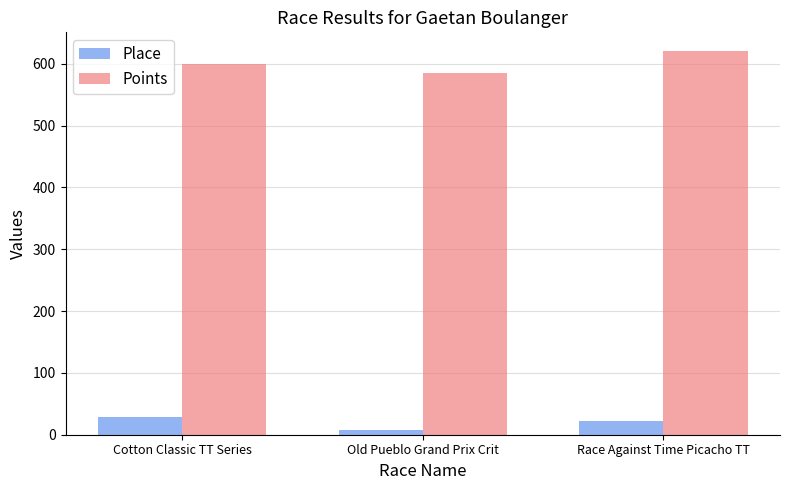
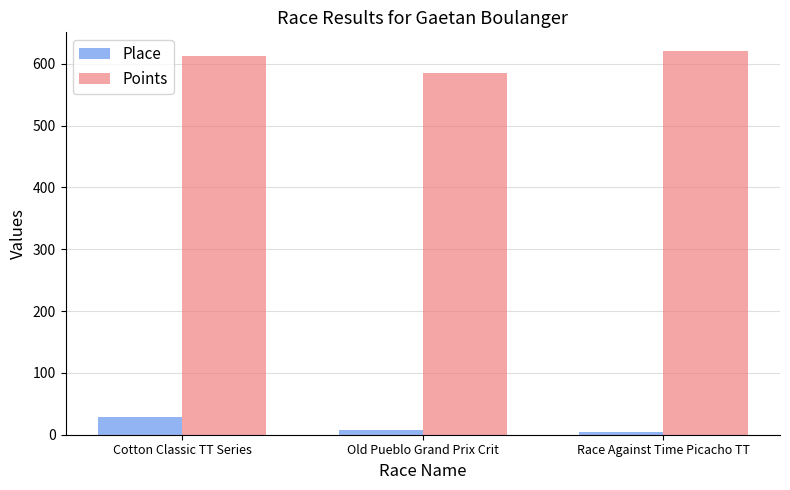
  {
    "Place": {
      "Cotton Classic TT Series": 30,
      "Old Pueblo Grand Prix Crit": 10,
-     "Race Against Time Picacho TT": 20
+     "Race Against Time Picacho TT": 10
    },
    "Points": {
-     "Cotton Classic TT Series": 600,
+     "Cotton Classic TT Series": 610,
      "Old Pueblo Grand Prix Crit": 590,
      "Race Against Time Picacho TT": 620
    }
  }
